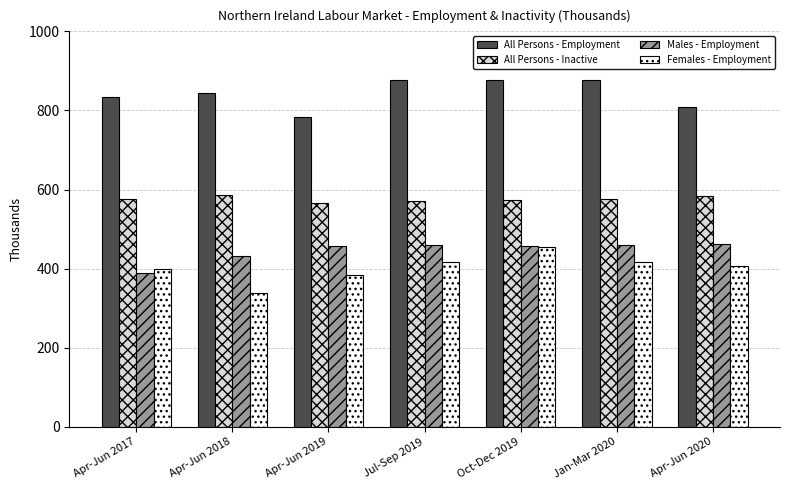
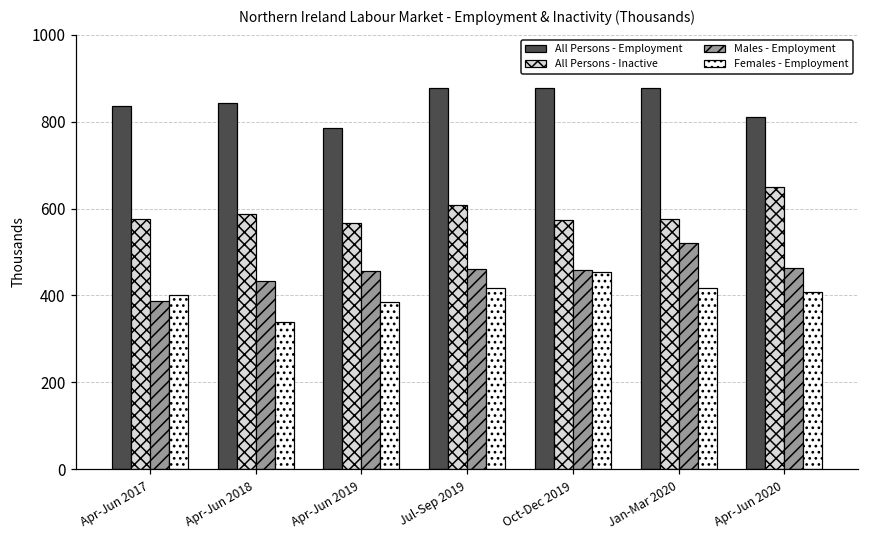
  {
    "All Persons - Employment": {
      "Apr-Jun 2017": 840,
      "Apr-Jun 2018": 840,
      "Apr-Jun 2019": 780,
      "Jul-Sep 2019": 880,
      "Oct-Dec 2019": 880,
      "Jan-Mar 2020": 880,
      "Apr-Jun 2020": 810
    },
    "All Persons - Inactive": {
      "Apr-Jun 2017": 580,
      "Apr-Jun 2018": 590,
      "Apr-Jun 2019": 570,
-     "Jul-Sep 2019": 570,
+     "Jul-Sep 2019": 610,
      "Oct-Dec 2019": 570,
      "Jan-Mar 2020": 580,
-     "Apr-Jun 2020": 580
+     "Apr-Jun 2020": 650
    },
    "Males - Employment": {
      "Apr-Jun 2017": 390,
      "Apr-Jun 2018": 430,
      "Apr-Jun 2019": 460,
      "Jul-Sep 2019": 460,
      "Oct-Dec 2019": 460,
-     "Jan-Mar 2020": 460,
+     "Jan-Mar 2020": 520,
      "Apr-Jun 2020": 460
    },
    "Females - Employment": {
      "Apr-Jun 2017": 400,
      "Apr-Jun 2018": 340,
      "Apr-Jun 2019": 390,
      "Jul-Sep 2019": 420,
      "Oct-Dec 2019": 450,
      "Jan-Mar 2020": 420,
      "Apr-Jun 2020": 410
    }
  }
